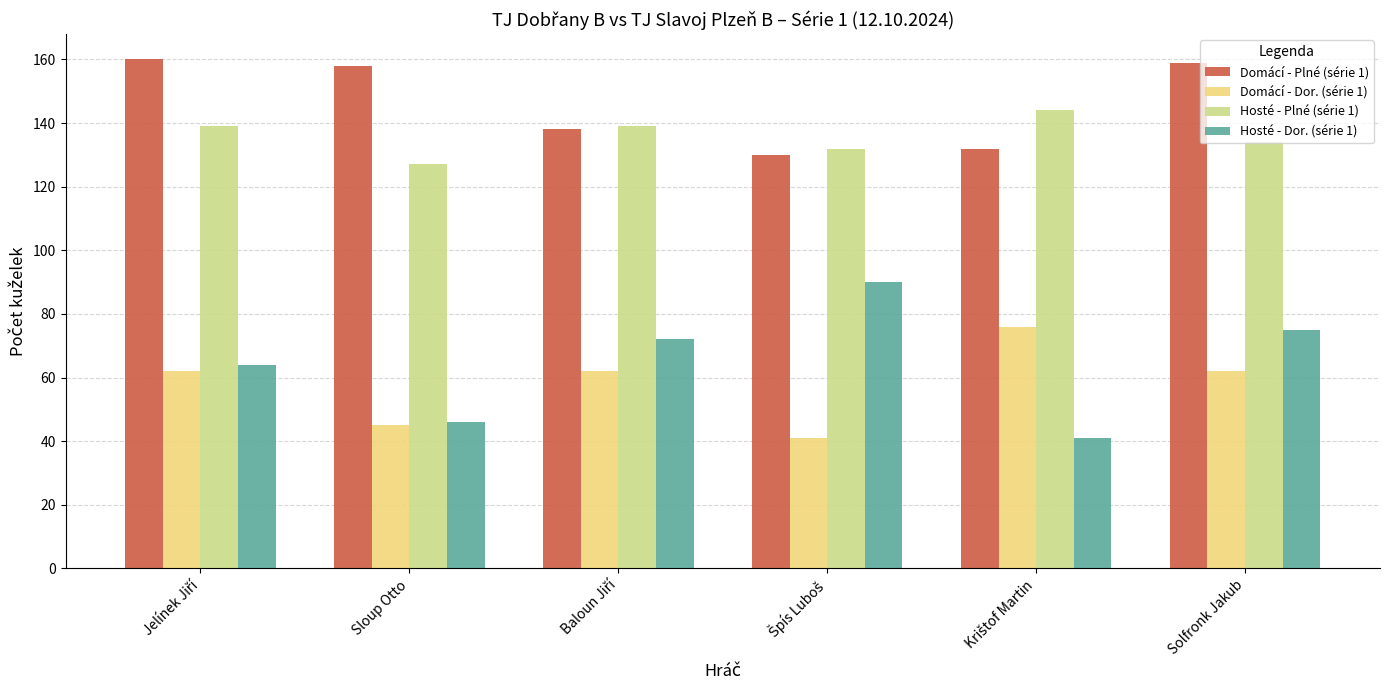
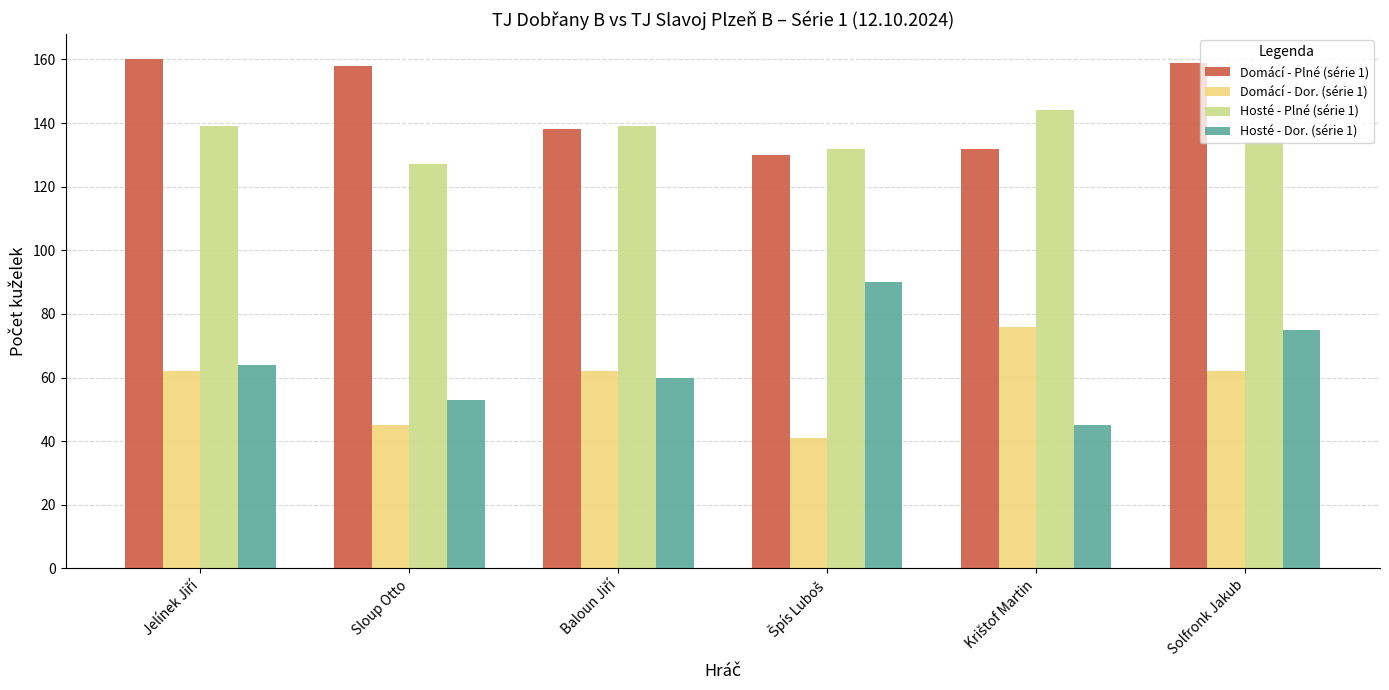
  {
    "Domácí - Plné (série 1)": {
      "Jelínek Jiří": 160,
      "Sloup Otto": 158,
      "Baloun Jiří": 138,
      "Špís Luboš": 130,
      "Krištof Martin": 132,
      "Solfronk Jakub": 159
    },
    "Hosté - Dor. (série 1)": {
      "Jelínek Jiří": 64,
-     "Sloup Otto": 46,
-     "Baloun Jiří": 72,
+     "Sloup Otto": 53,
+     "Baloun Jiří": 60,
      "Špís Luboš": 90,
-     "Krištof Martin": 41,
+     "Krištof Martin": 45,
      "Solfronk Jakub": 75
    }
  }
